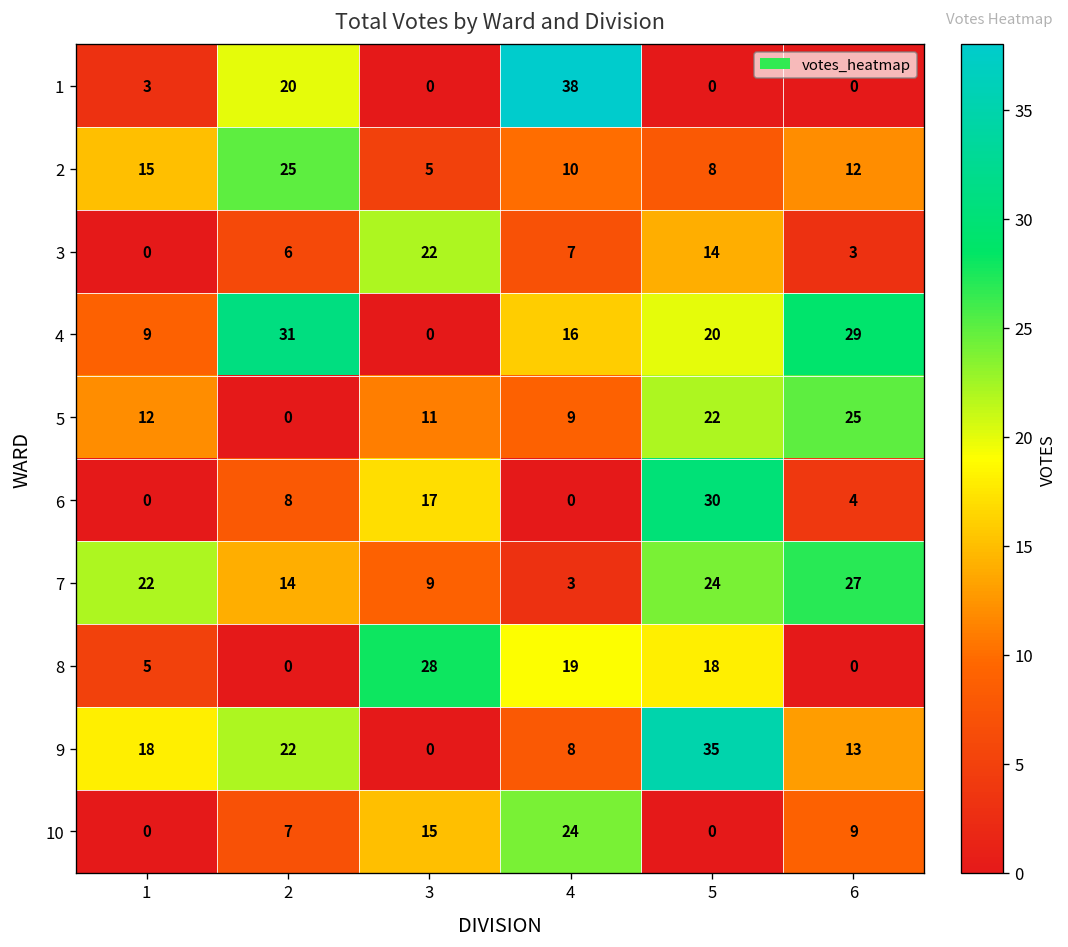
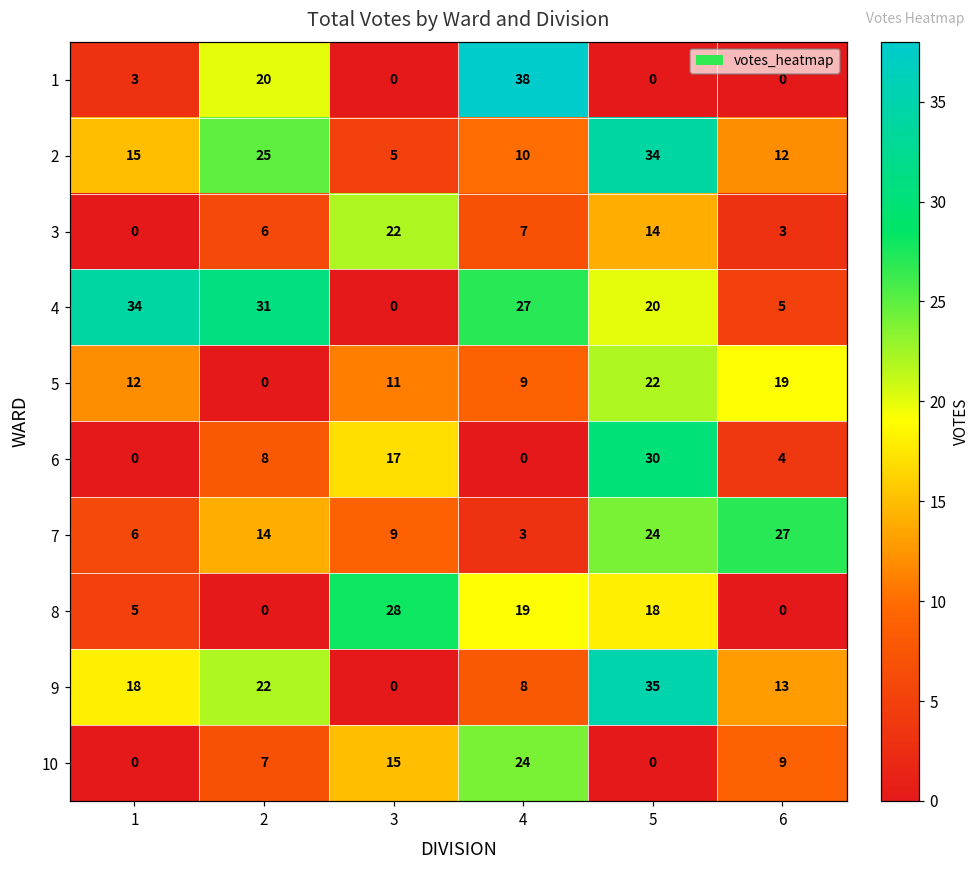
  {
    "1": {
      "1": 3,
      "2": 20,
      "3": 0,
      "4": 38,
      "5": 0
    },
    "2": {
      "1": 15,
      "2": 25,
      "3": 5,
      "4": 10,
-     "5": 8,
+     "5": 34,
      "6": 12
    },
    "3": {
      "1": 0,
      "2": 6,
      "3": 22,
      "4": 7,
      "5": 14,
      "6": 3
    },
    "4": {
-     "1": 9,
+     "1": 34,
      "2": 31,
      "3": 0,
-     "4": 16,
+     "4": 27,
      "5": 20,
-     "6": 29
+     "6": 5
    },
    "5": {
      "1": 12,
      "2": 0,
      "3": 11,
      "4": 9,
      "5": 22,
-     "6": 25
+     "6": 19
    },
    "6": {
      "1": 0,
      "2": 8,
      "3": 17,
      "4": 0,
      "5": 30,
      "6": 4
    },
    "7": {
-     "1": 22,
+     "1": 6,
      "2": 14,
      "3": 9,
      "4": 3,
      "5": 24,
      "6": 27
    },
    "8": {
      "1": 5,
      "2": 0,
      "3": 28,
      "4": 19,
      "5": 18,
      "6": 0
    },
    "9": {
      "1": 18,
      "2": 22,
      "3": 0,
      "4": 8,
      "5": 35,
      "6": 13
    },
    "10": {
      "1": 0,
      "2": 7,
      "3": 15,
      "4": 24,
      "5": 0,
      "6": 9
    }
  }
